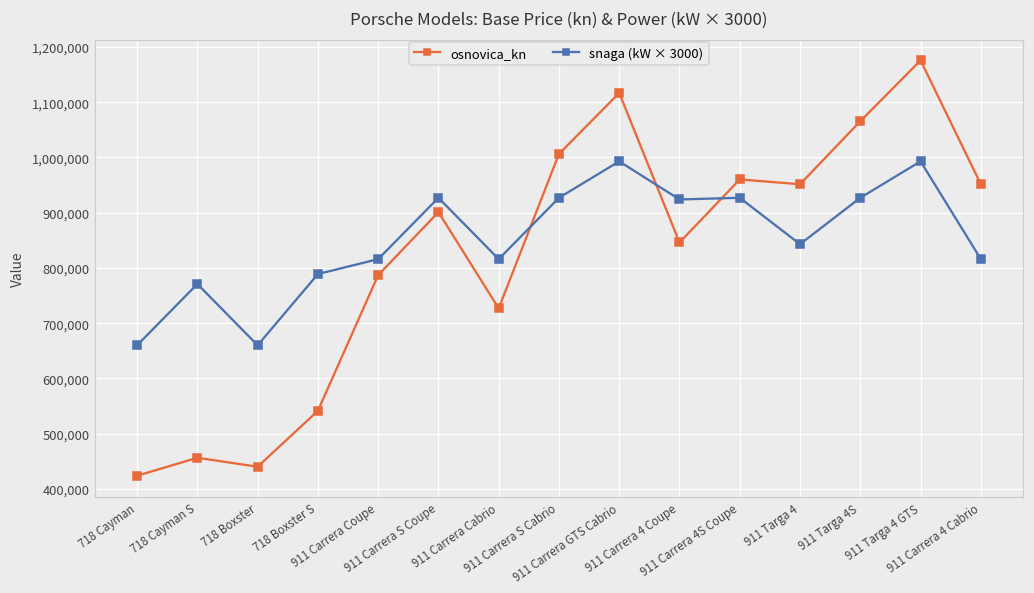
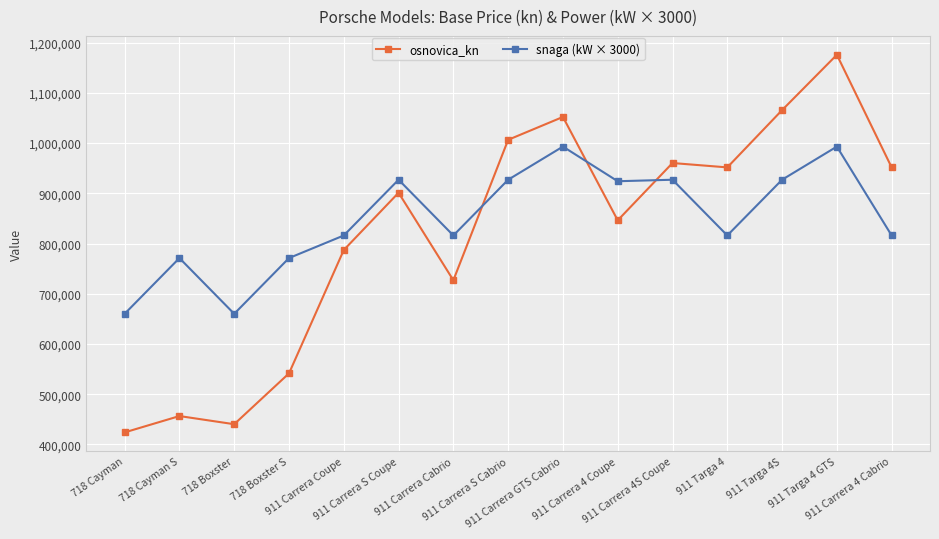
  {
    "osnovica_kn": {
      "718 Cayman": "420,000",
      "718 Cayman S": "460,000",
      "718 Boxster": "440,000",
      "718 Boxster S": "540,000",
      "911 Carrera Coupe": "790,000",
      "911 Carrera S Coupe": "900,000",
      "911 Carrera Cabrio": "730,000",
      "911 Carrera S Cabrio": "1,010,000",
-     "911 Carrera GTS Cabrio": "1,120,000",
+     "911 Carrera GTS Cabrio": "1,050,000",
      "911 Carrera 4 Coupe": "850,000",
      "911 Carrera 4S Coupe": "960,000",
      "911 Targa 4": "950,000",
      "911 Targa 4S": "1,070,000",
      "911 Targa 4 GTS": "1,180,000",
      "911 Carrera 4 Cabrio": "950,000"
    },
    "snaga (kW × 3000)": {
      "718 Cayman": "660,000",
      "718 Cayman S": "770,000",
      "718 Boxster": "660,000",
-     "718 Boxster S": "790,000",
+     "718 Boxster S": "770,000",
      "911 Carrera Coupe": "820,000",
      "911 Carrera S Coupe": "930,000",
      "911 Carrera Cabrio": "820,000",
      "911 Carrera S Cabrio": "930,000",
      "911 Carrera GTS Cabrio": "990,000",
      "911 Carrera 4 Coupe": "920,000",
      "911 Carrera 4S Coupe": "930,000",
-     "911 Targa 4": "840,000",
+     "911 Targa 4": "820,000",
      "911 Targa 4S": "930,000",
      "911 Targa 4 GTS": "990,000",
      "911 Carrera 4 Cabrio": "820,000"
    }
  }
